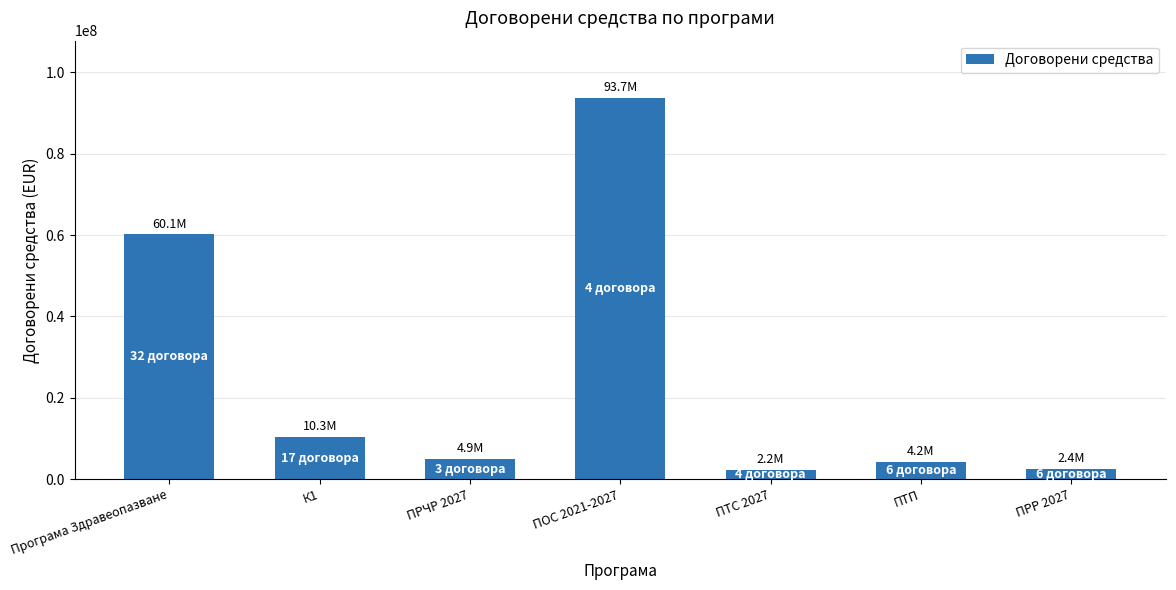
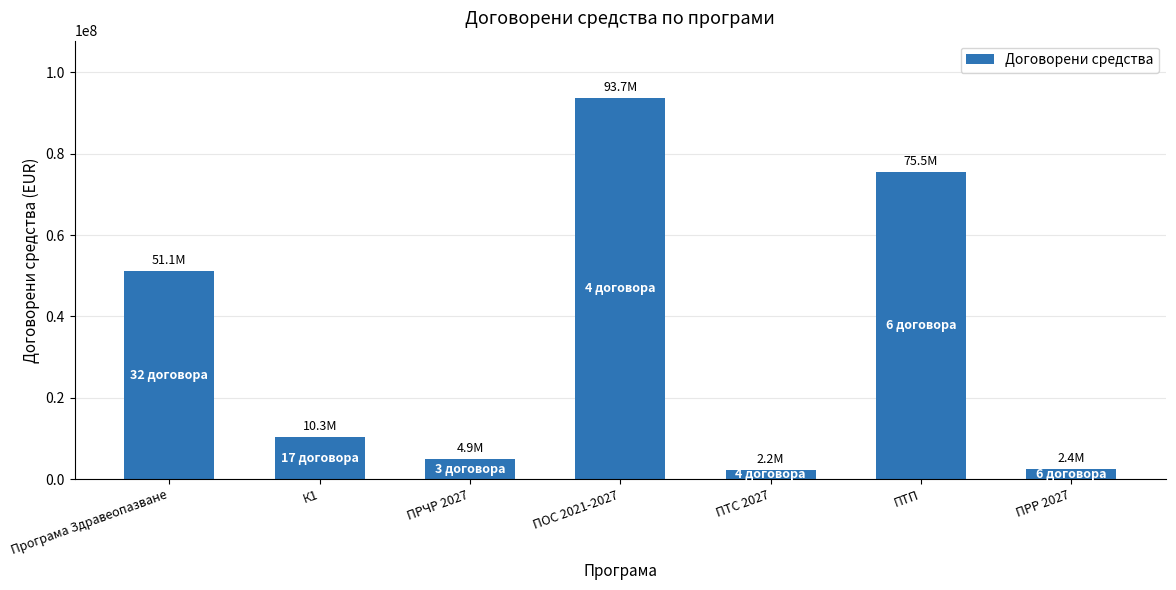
  {
-   "Програма Здравеопазване": "60.1M",
+   "Програма Здравеопазване": "51.1M",
    "К1": "10.3M",
    "ПРЧР 2027": "4.9M",
    "ПОС 2021-2027": "93.7M",
    "ПТС 2027": "2.2M",
-   "ПТП": "4.2M",
+   "ПТП": "75.5M",
    "ПРР 2027": "2.4M"
  }
